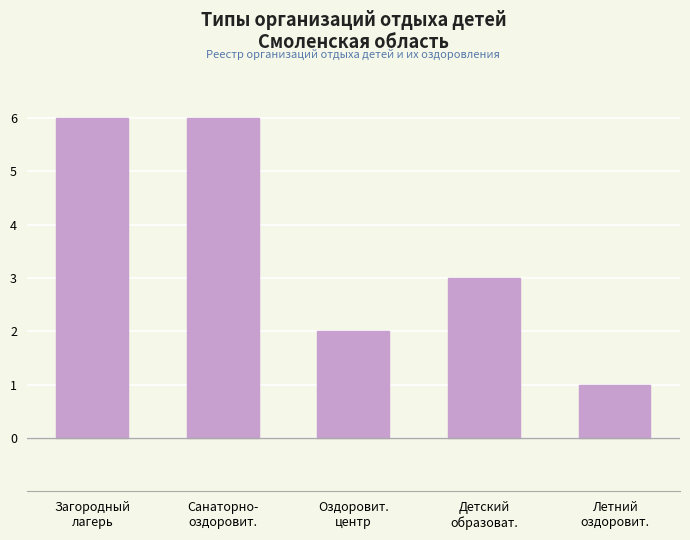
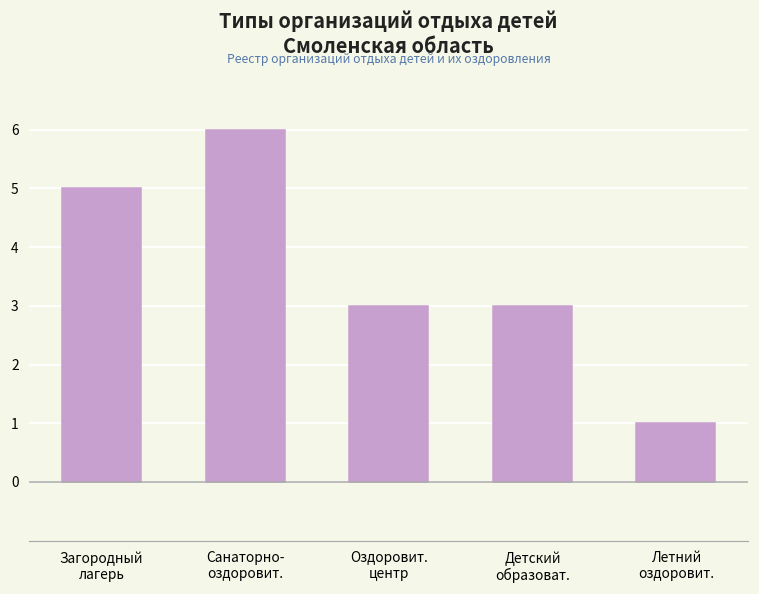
  {
-   "Загородный лагерь": 6,
+   "Загородный лагерь": 5,
    "Санаторно- оздоровит.": 6,
-   "Оздоровит. центр": 2,
+   "Оздоровит. центр": 3,
    "Детский образоват.": 3,
    "Летний оздоровит.": 1
  }
